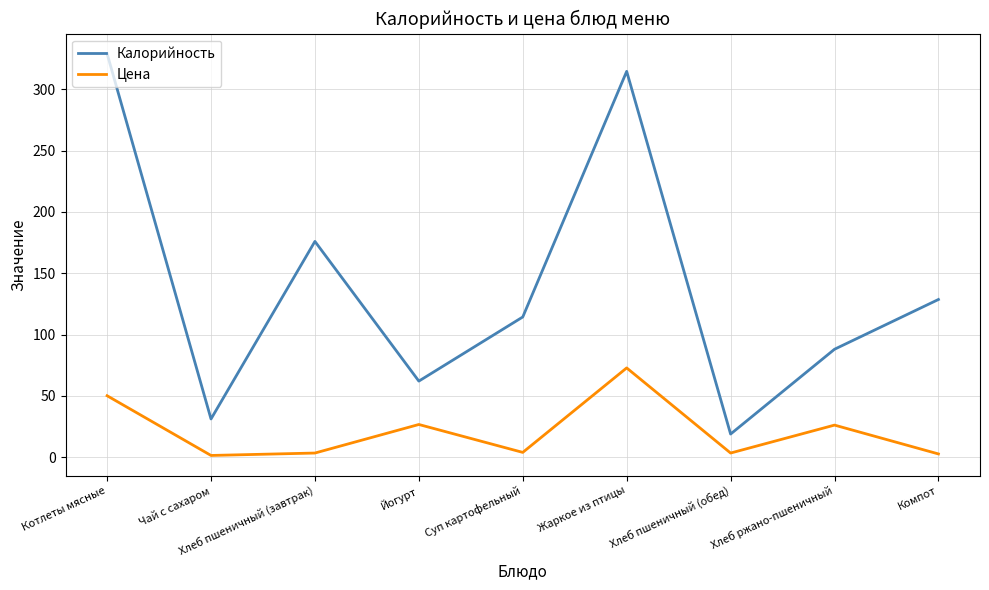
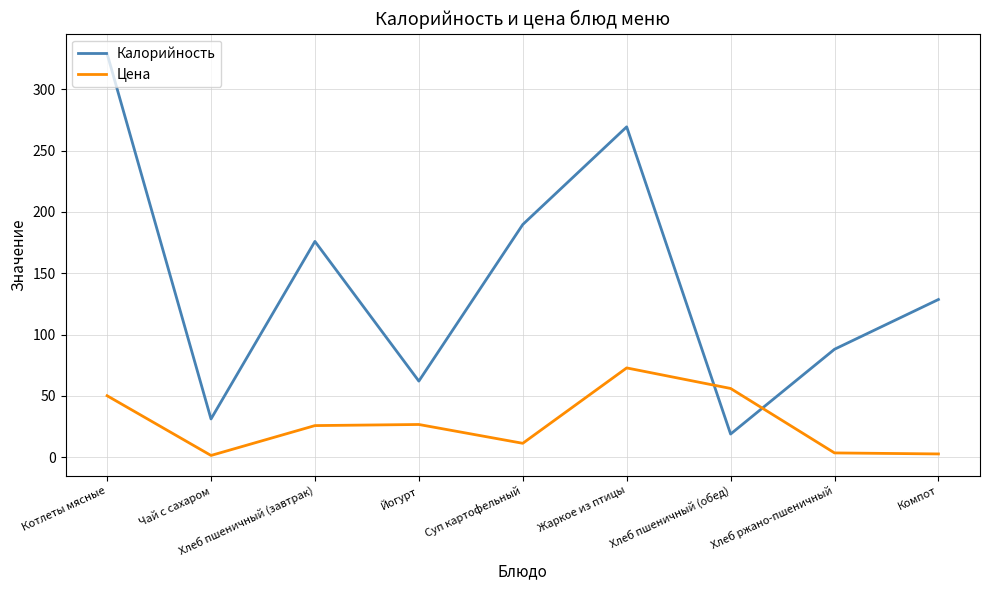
  {
    "Калорийность": {
      "Чай с сахаром": 31,
      "Хлеб пшеничный (завтрак)": 176,
      "Йогурт": 62,
-     "Суп картофельный": 114,
-     "Жаркое из птицы": 315,
+     "Суп картофельный": 190,
+     "Жаркое из птицы": 269,
      "Хлеб пшеничный (обед)": 19,
      "Хлеб ржано-пшеничный": 88,
      "Компот": 129
    },
    "Цена": {
      "Котлеты мясные": 50,
      "Чай с сахаром": 1,
-     "Хлеб пшеничный (завтрак)": 3,
+     "Хлеб пшеничный (завтрак)": 26,
      "Йогурт": 27,
-     "Суп картофельный": 4,
+     "Суп картофельный": 11,
      "Жаркое из птицы": 73,
-     "Хлеб пшеничный (обед)": 3,
-     "Хлеб ржано-пшеничный": 26,
+     "Хлеб пшеничный (обед)": 56,
+     "Хлеб ржано-пшеничный": 3,
      "Компот": 3
    }
  }
